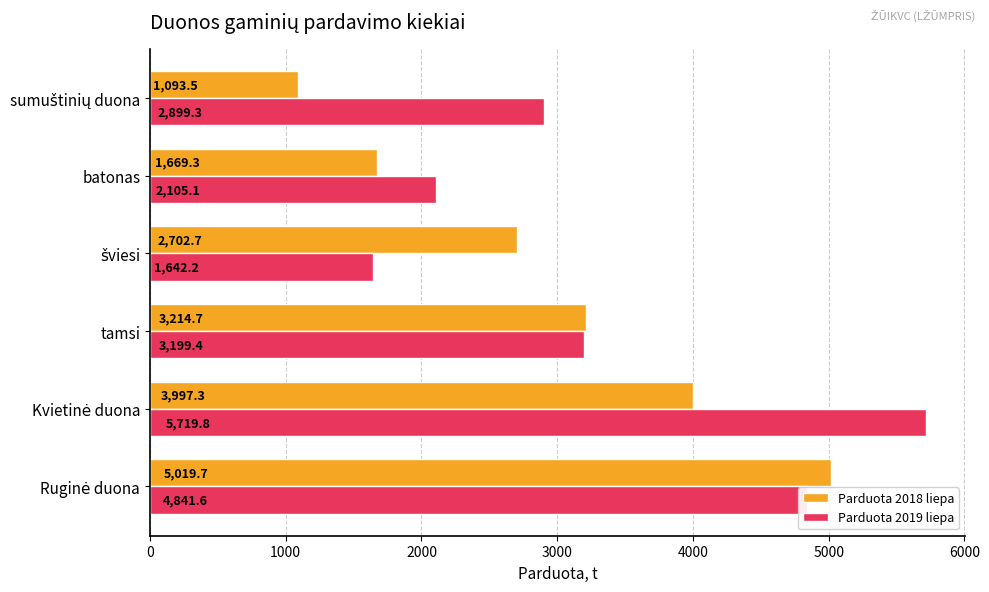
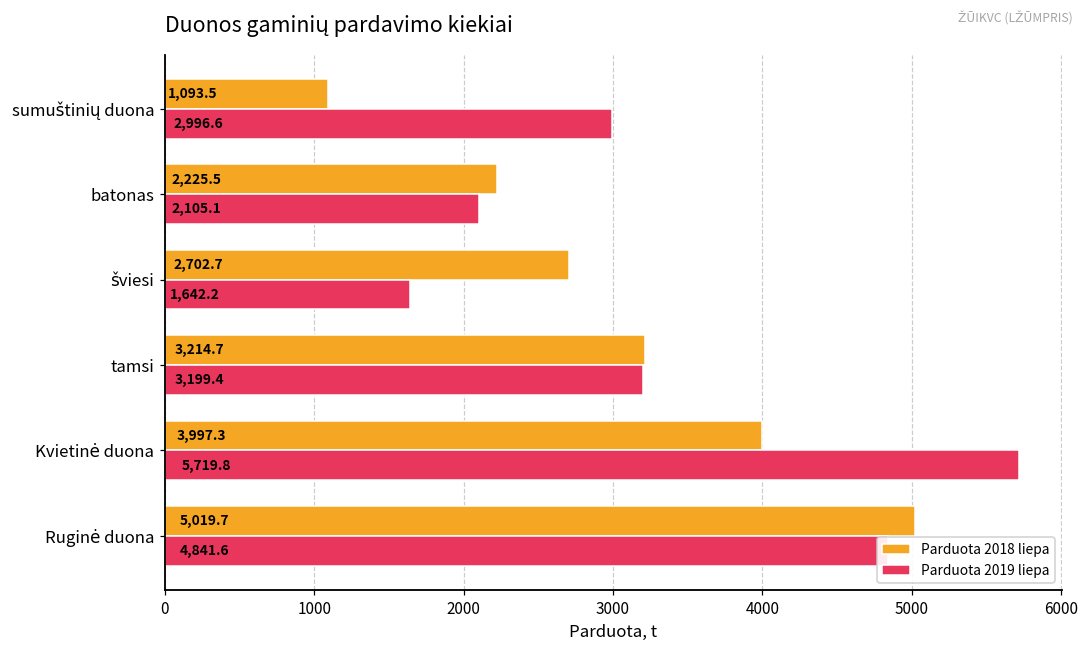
  {
    "Parduota 2018 liepa": {
      "sumuštinių duona": "1,093.5",
-     "batonas": "1,669.3",
+     "batonas": "2,225.5",
      "šviesi": "2,702.7",
      "tamsi": "3,214.7",
      "Kvietinė duona": "3,997.3",
      "Ruginė duona": "5,019.7"
    },
    "Parduota 2019 liepa": {
-     "sumuštinių duona": "2,899.3",
+     "sumuštinių duona": "2,996.6",
      "batonas": "2,105.1",
      "šviesi": "1,642.2",
      "tamsi": "3,199.4",
      "Kvietinė duona": "5,719.8"
    }
  }
